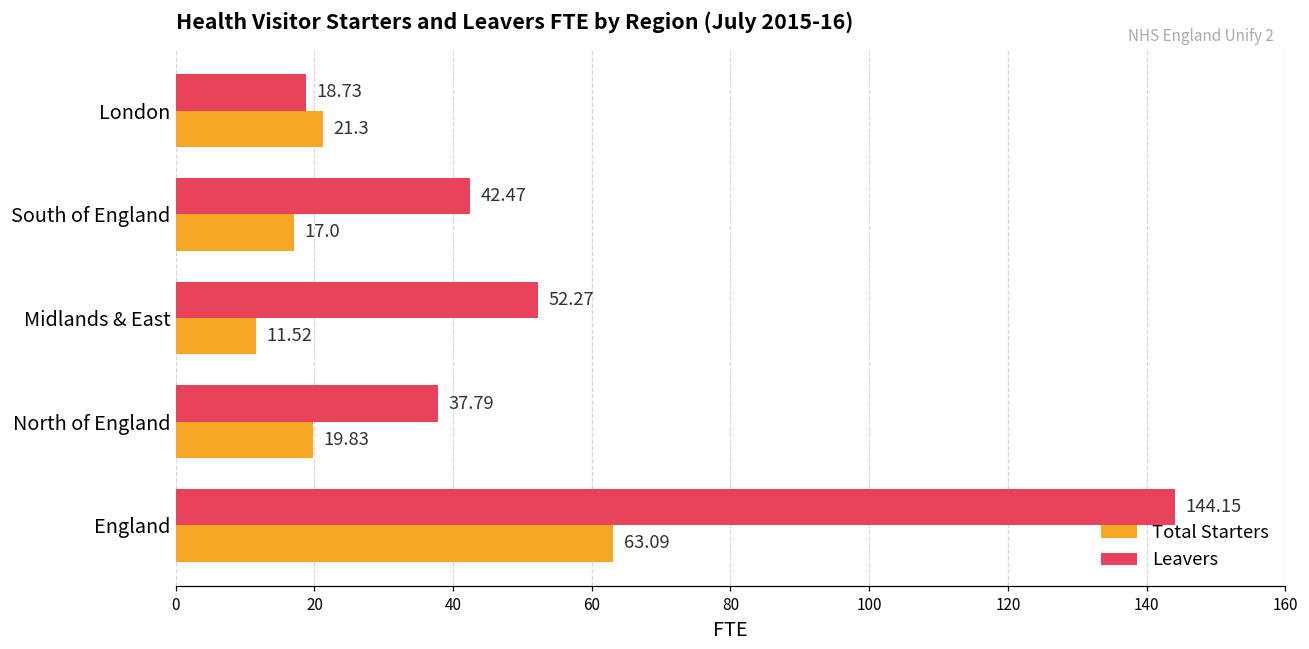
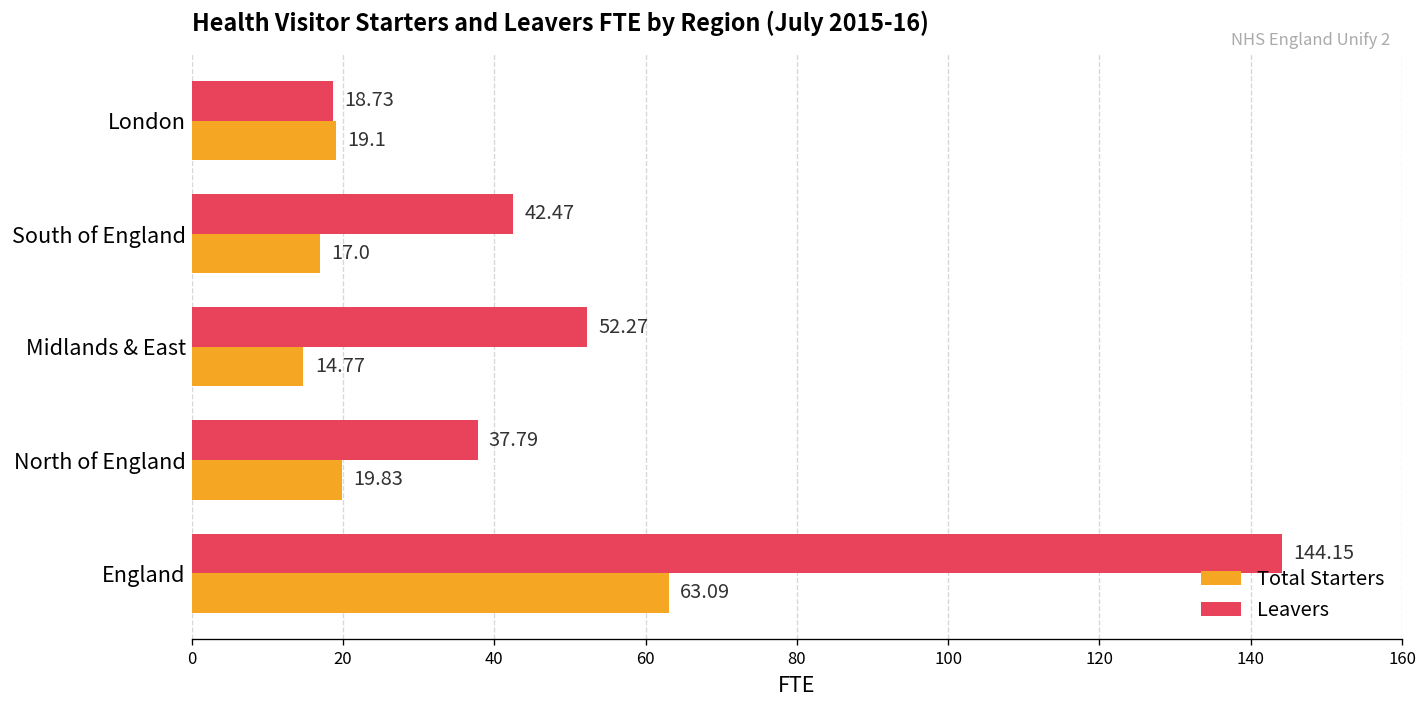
  {
    "Total Starters": {
-     "London": 21.3,
+     "London": 19.1,
      "South of England": 17.0,
-     "Midlands & East": 11.52,
+     "Midlands & East": 14.77,
      "North of England": 19.83,
      "England": 63.09
    },
    "Leavers": {
      "London": 18.73,
      "South of England": 42.47,
      "Midlands & East": 52.27,
      "North of England": 37.79,
      "England": 144.15
    }
  }
